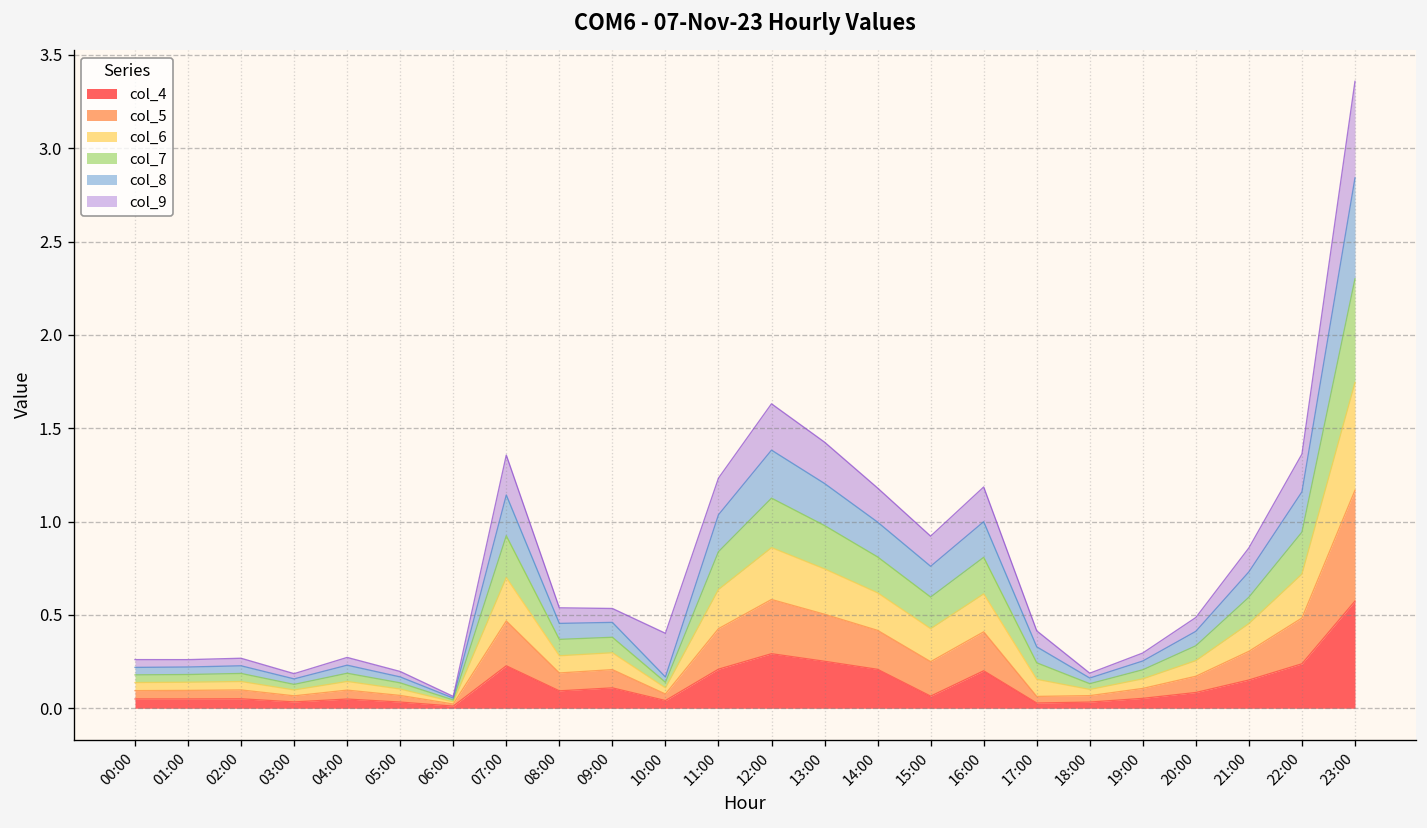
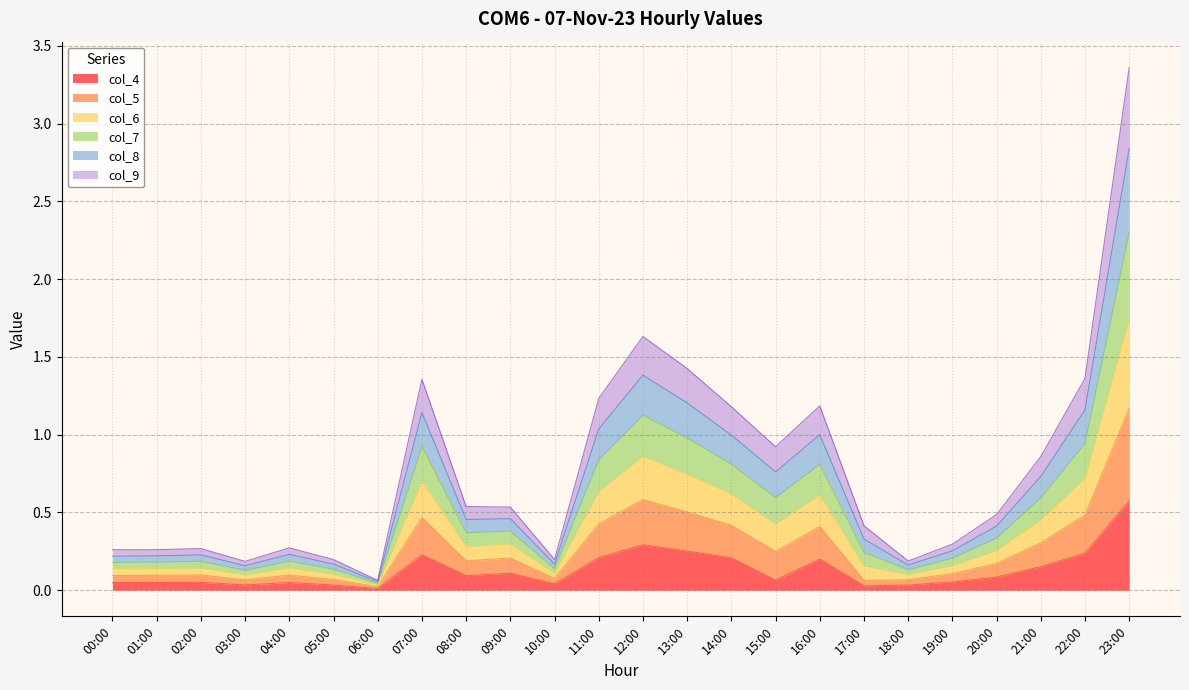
  {
    "col_4": {
      "00:00": 0.05,
      "01:00": 0.05,
      "02:00": 0.05,
      "03:00": 0.03,
      "04:00": 0.05,
      "05:00": 0.03,
      "07:00": 0.23,
      "08:00": 0.09,
      "09:00": 0.11,
      "10:00": 0.04,
      "11:00": 0.21,
      "12:00": 0.29,
      "13:00": 0.25,
      "14:00": 0.21,
      "15:00": 0.06,
      "16:00": 0.20,
      "17:00": 0.03,
      "18:00": 0.03,
      "19:00": 0.05,
      "20:00": 0.08,
      "21:00": 0.15,
      "22:00": 0.24,
      "23:00": 0.57
    },
    "col_5": {
      "00:00": 0.04,
      "01:00": 0.05,
      "02:00": 0.05,
      "03:00": 0.03,
      "04:00": 0.05,
      "05:00": 0.04,
      "07:00": 0.24,
      "08:00": 0.10,
      "09:00": 0.10,
      "10:00": 0.03,
      "11:00": 0.22,
      "12:00": 0.29,
      "13:00": 0.25,
      "14:00": 0.21,
      "15:00": 0.18,
      "16:00": 0.21,
      "17:00": 0.04,
      "18:00": 0.03,
      "19:00": 0.05,
      "20:00": 0.09,
      "21:00": 0.15,
      "22:00": 0.25,
      "23:00": 0.59
    },
    "col_6": {
      "00:00": 0.04,
      "01:00": 0.04,
      "02:00": 0.05,
      "03:00": 0.03,
      "04:00": 0.05,
      "05:00": 0.03,
      "07:00": 0.23,
      "08:00": 0.09,
      "09:00": 0.09,
      "10:00": 0.03,
      "11:00": 0.21,
      "12:00": 0.28,
      "13:00": 0.24,
      "14:00": 0.20,
      "15:00": 0.18,
      "16:00": 0.20,
      "17:00": 0.09,
      "18:00": 0.03,
      "19:00": 0.05,
      "20:00": 0.08,
      "21:00": 0.15,
      "22:00": 0.24,
      "23:00": 0.58
    },
    "col_7": {
      "00:00": 0.04,
      "01:00": 0.04,
      "02:00": 0.04,
      "03:00": 0.03,
      "04:00": 0.04,
      "05:00": 0.03,
      "07:00": 0.22,
      "08:00": 0.09,
      "09:00": 0.08,
      "10:00": 0.03,
      "11:00": 0.20,
      "12:00": 0.27,
      "13:00": 0.23,
      "14:00": 0.19,
      "15:00": 0.17,
      "16:00": 0.20,
      "17:00": 0.09,
      "18:00": 0.03,
      "19:00": 0.05,
      "20:00": 0.08,
      "21:00": 0.14,
      "22:00": 0.22,
      "23:00": 0.56
    },
    "col_8": {
      "00:00": 0.04,
      "01:00": 0.04,
      "02:00": 0.04,
      "03:00": 0.03,
      "04:00": 0.04,
      "05:00": 0.03,
      "07:00": 0.22,
      "08:00": 0.09,
      "09:00": 0.08,
      "10:00": 0.03,
      "11:00": 0.20,
      "12:00": 0.26,
      "13:00": 0.23,
      "14:00": 0.19,
      "15:00": 0.16,
      "16:00": 0.19,
      "17:00": 0.09,
      "18:00": 0.03,
      "19:00": 0.05,
      "20:00": 0.08,
      "21:00": 0.14,
      "22:00": 0.22,
      "23:00": 0.54
    },
    "col_9": {
      "00:00": 0.04,
      "01:00": 0.04,
      "02:00": 0.04,
      "03:00": 0.03,
      "04:00": 0.04,
      "05:00": 0.03,
      "07:00": 0.21,
      "08:00": 0.08,
      "09:00": 0.07,
-     "10:00": 0.23,
+     "10:00": 0.03,
      "11:00": 0.20,
      "12:00": 0.25,
      "13:00": 0.22,
      "14:00": 0.18,
      "15:00": 0.16,
      "16:00": 0.19,
      "17:00": 0.09,
      "18:00": 0.03,
      "19:00": 0.04,
      "20:00": 0.07,
      "21:00": 0.13,
      "22:00": 0.20,
      "23:00": 0.52
    }
  }
